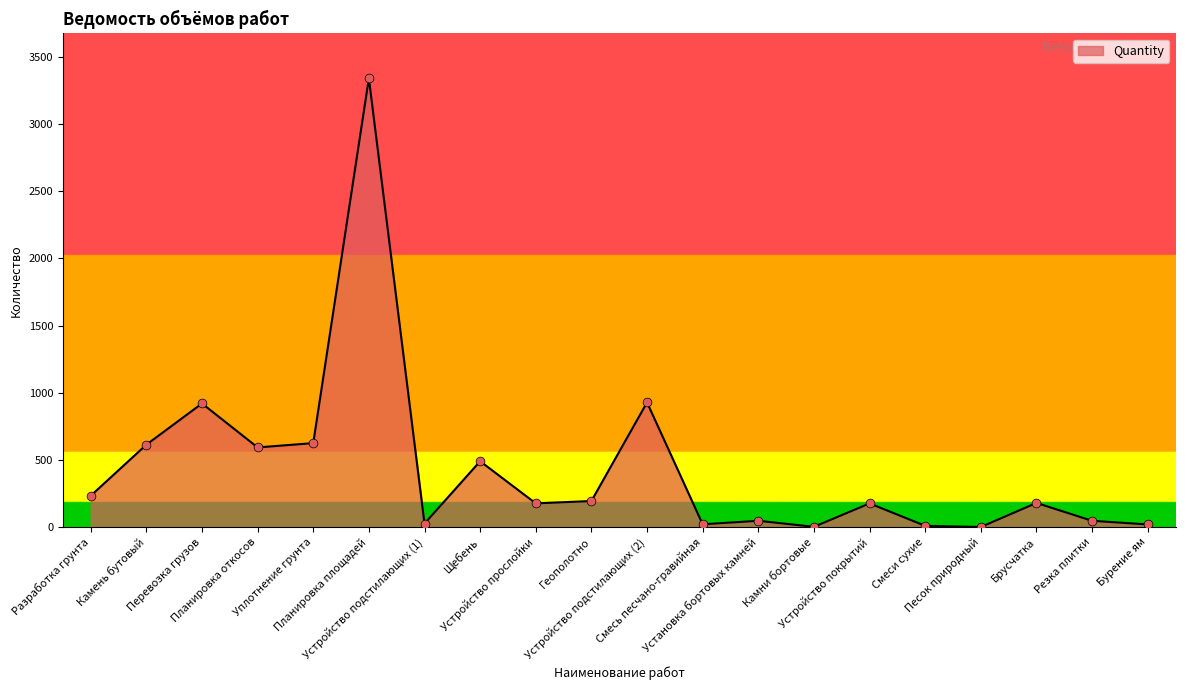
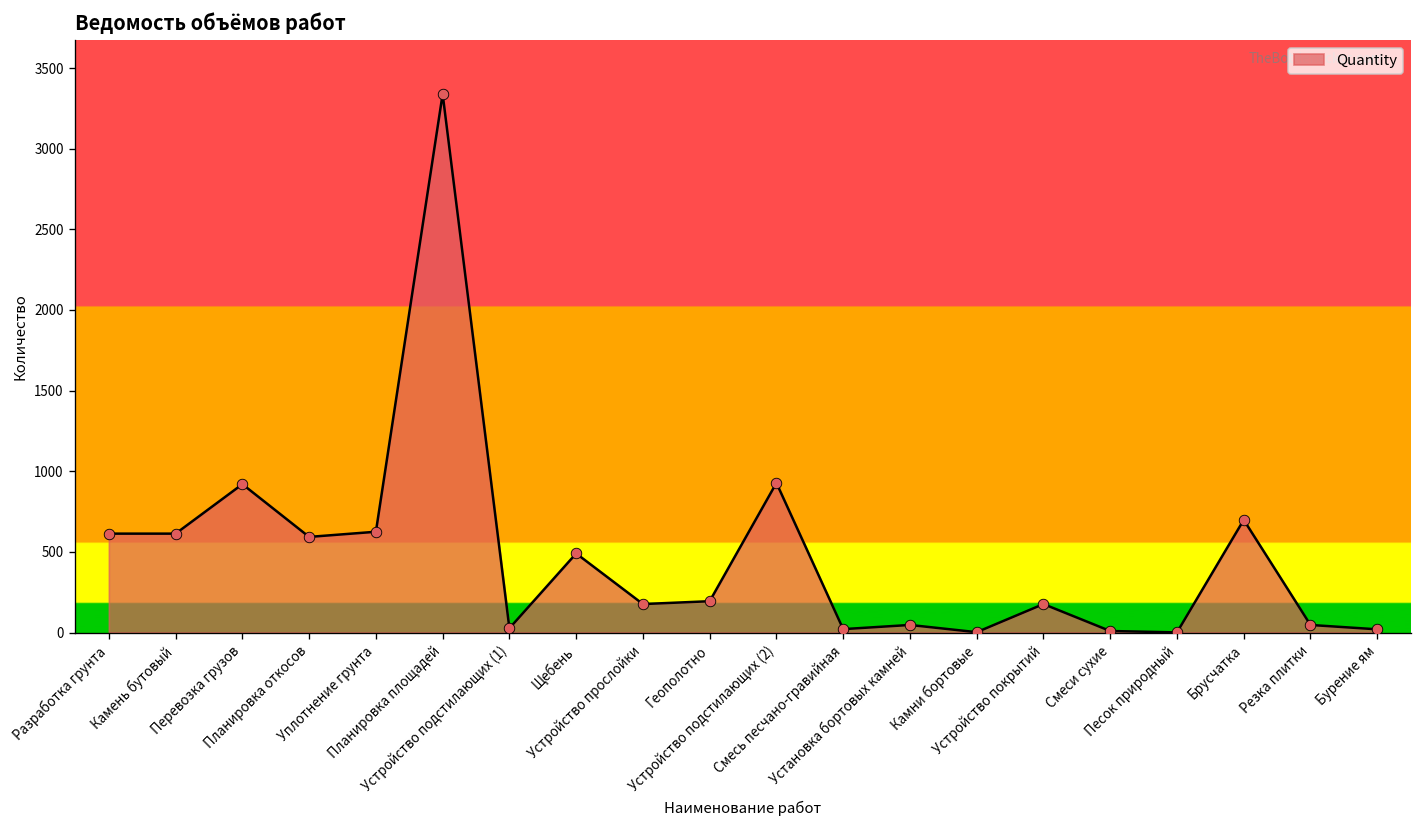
  {
-   "Разработка грунта": 230,
+   "Разработка грунта": 610,
    "Камень бутовый": 610,
    "Перевозка грузов": 920,
    "Планировка откосов": 590,
    "Уплотнение грунта": 630,
    "Планировка площадей": 3340,
    "Устройство подстилающих (1)": 30,
    "Щебень": 490,
    "Устройство прослойки": 180,
    "Геополотно": 190,
    "Устройство подстилающих (2)": 930,
    "Смесь песчано-гравийная": 20,
    "Установка бортовых камней": 50,
    "Камни бортовые": 0,
    "Устройство покрытий": 180,
    "Смеси сухие": 10,
    "Песок природный": 0,
-   "Брусчатка": 180,
+   "Брусчатка": 700,
    "Резка плитки": 50,
    "Бурение ям": 20
  }
